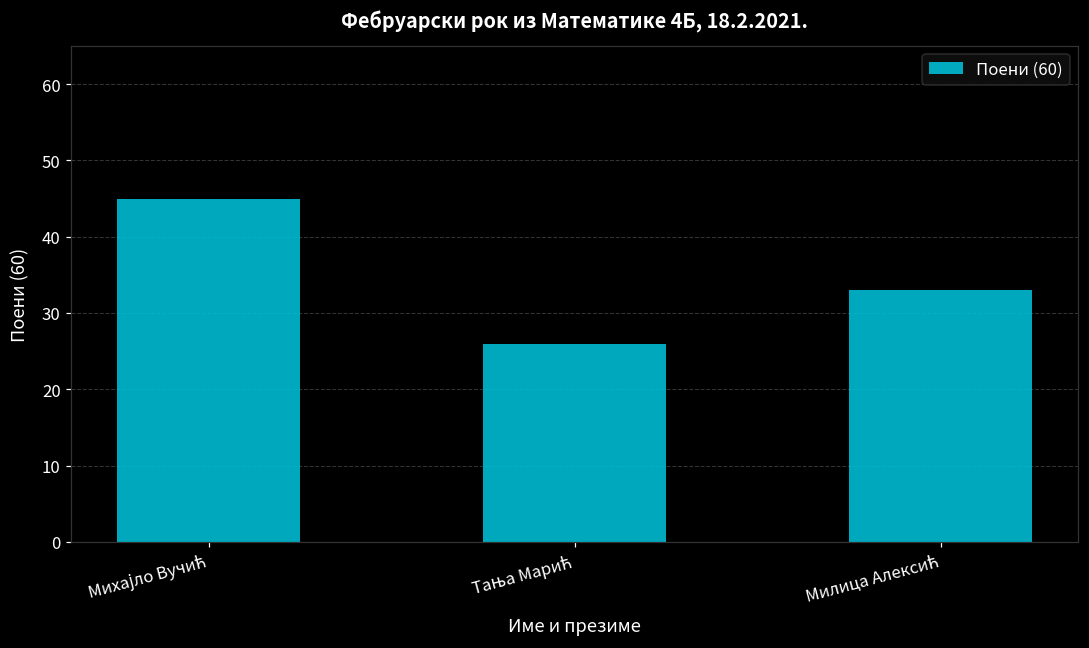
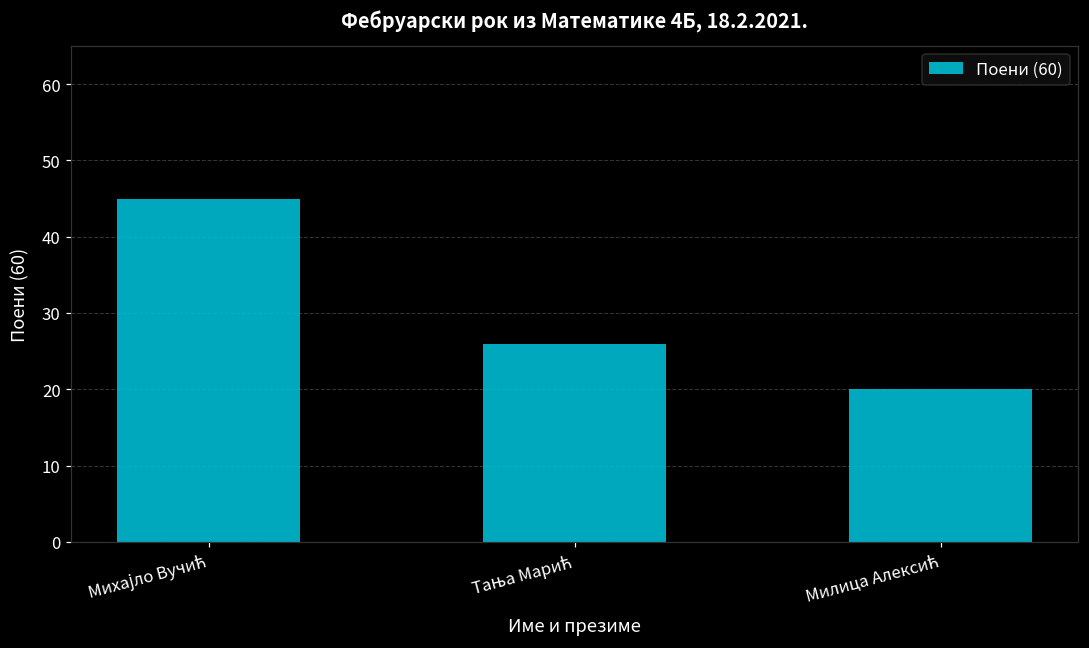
  {
    "Михајло Вучић": 45,
    "Тања Марић": 26,
-   "Милица Алексић": 33
+   "Милица Алексић": 20
  }
